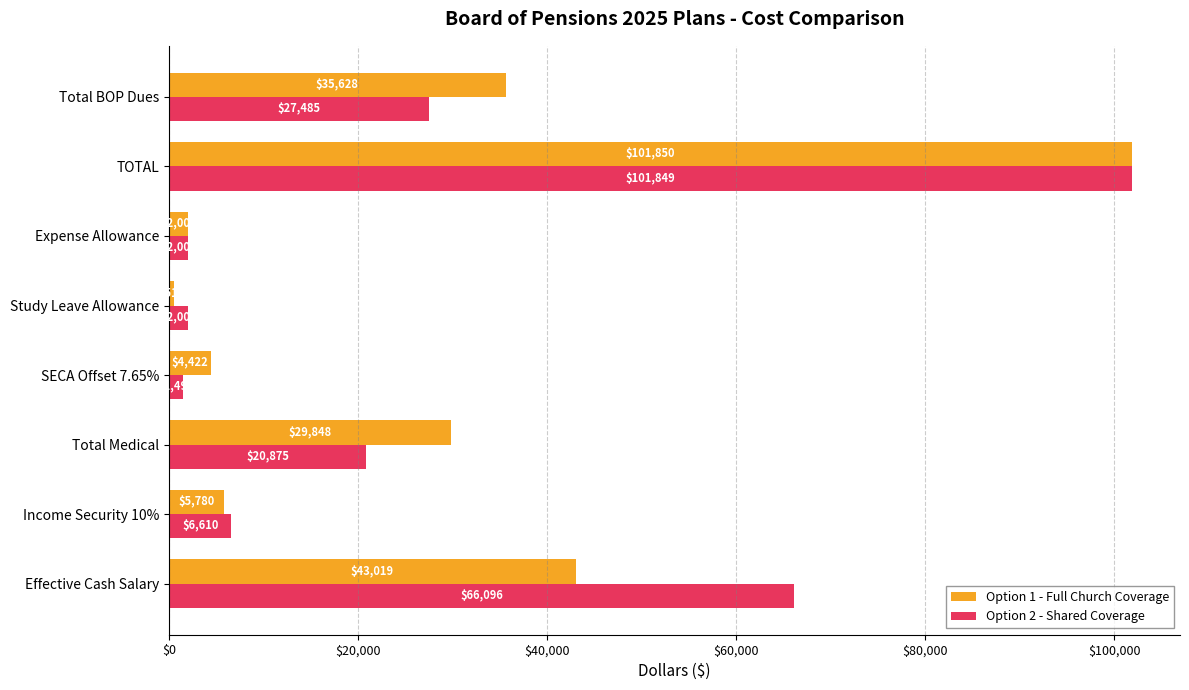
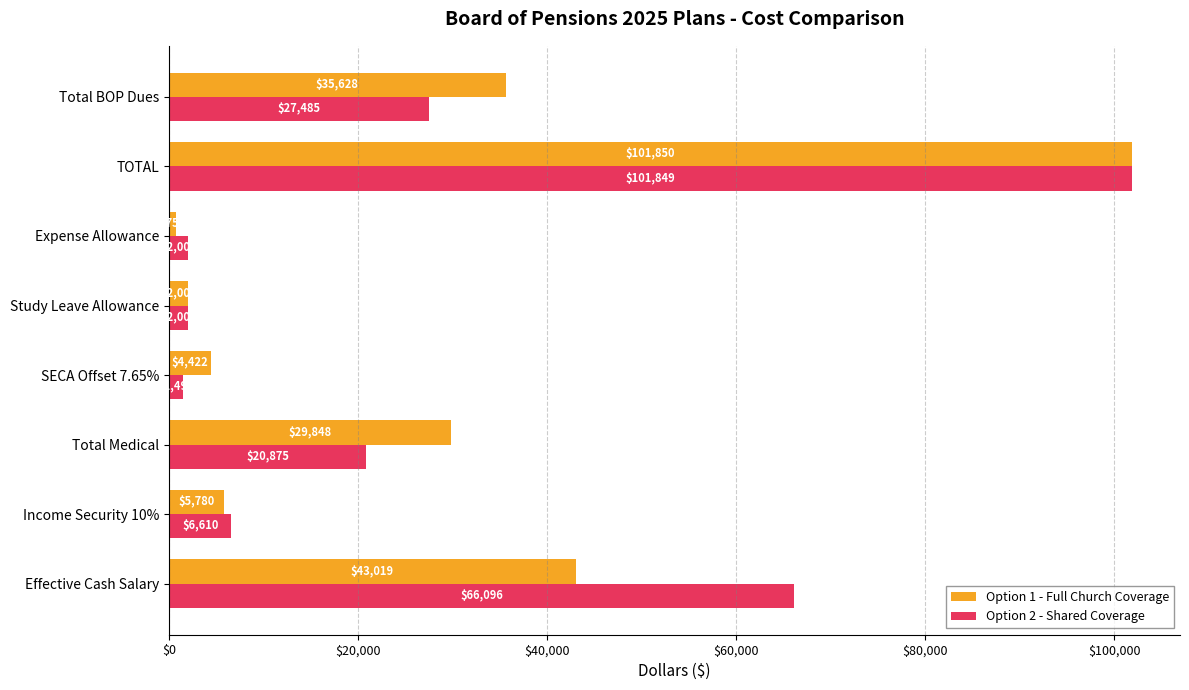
  {
    "Option 1 - Full Church Coverage": {
-     "Expense Allowance": "$2,000",
-     "Study Leave Allowance": "$1,000"
+     "Expense Allowance": "$1,000",
+     "Study Leave Allowance": "$2,000"
    },
    "Option 2 - Shared Coverage": {
      "Total BOP Dues": "$27,485",
      "TOTAL": "$101,849",
      "Total Medical": "$20,875",
      "Income Security 10%": "$6,610",
      "Effective Cash Salary": "$66,096"
    }
  }
